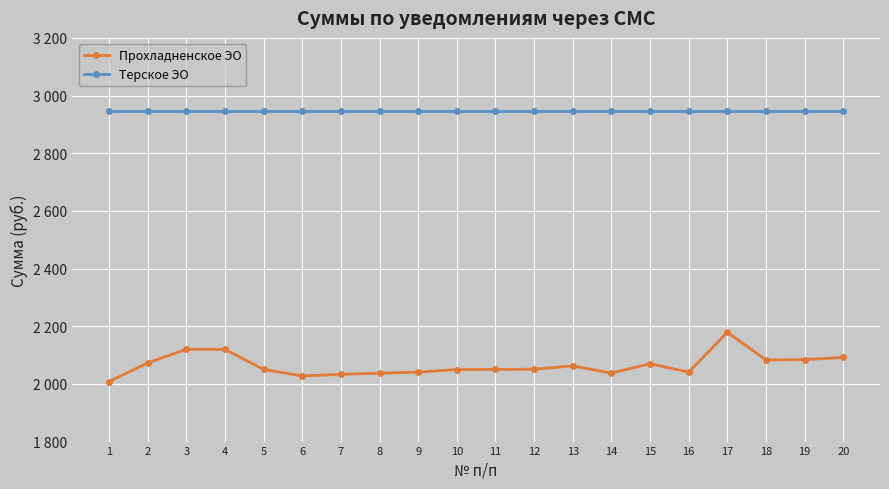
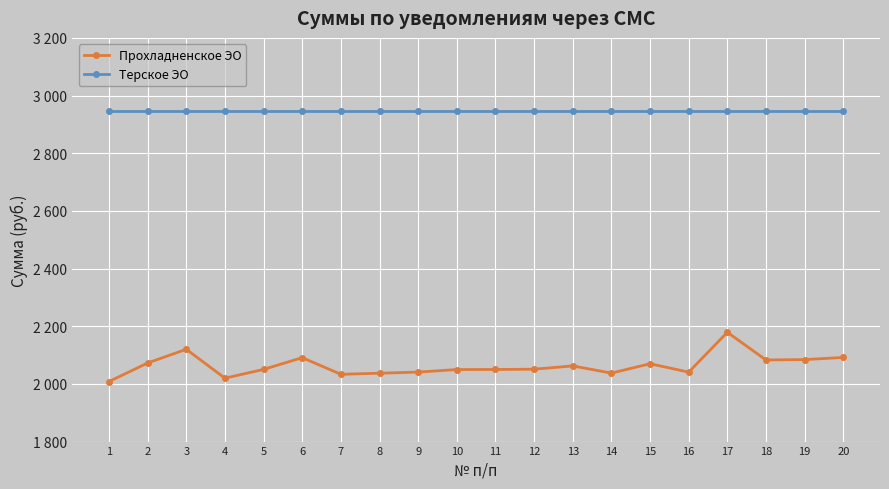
  {
    "Прохладненское ЭО": {
      "1": 2010,
      "2": 2070,
      "3": 2120,
-     "4": 2120,
+     "4": 2020,
      "5": 2050,
-     "6": 2030,
+     "6": 2090,
      "7": 2030,
      "8": 2040,
      "9": 2040,
      "10": 2050,
      "11": 2050,
      "12": 2050,
      "13": 2060,
      "14": 2040,
      "15": 2070,
      "16": 2040,
      "17": 2180,
      "18": 2080,
      "19": 2080,
      "20": 2090
    },
    "Терское ЭО": {
      "1": 2950,
      "2": 2950,
      "3": 2950,
      "4": 2950,
      "5": 2950,
      "6": 2950,
      "7": 2950,
      "8": 2950,
      "9": 2950,
      "10": 2950,
      "11": 2950,
      "12": 2950,
      "13": 2950,
      "14": 2950,
      "15": 2950,
      "16": 2950,
      "17": 2950,
      "18": 2950,
      "19": 2950,
      "20": 2950
    }
  }
